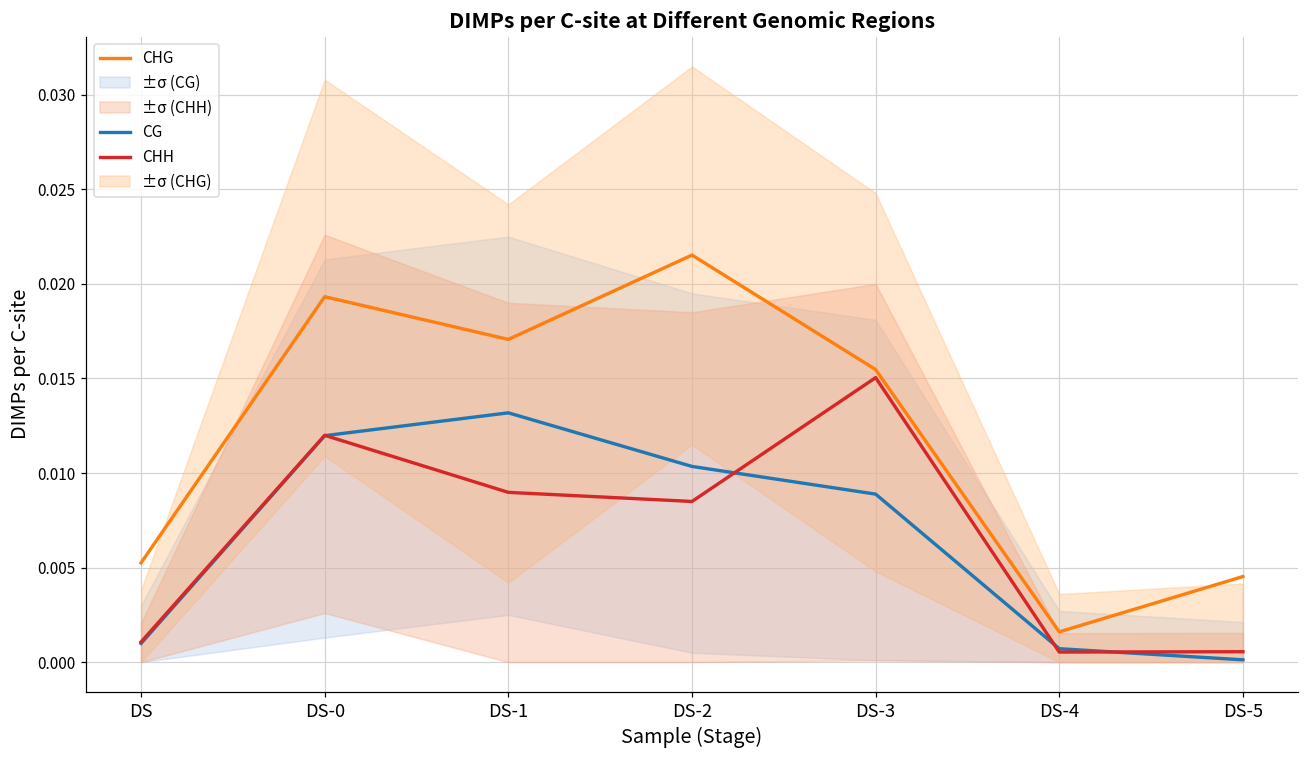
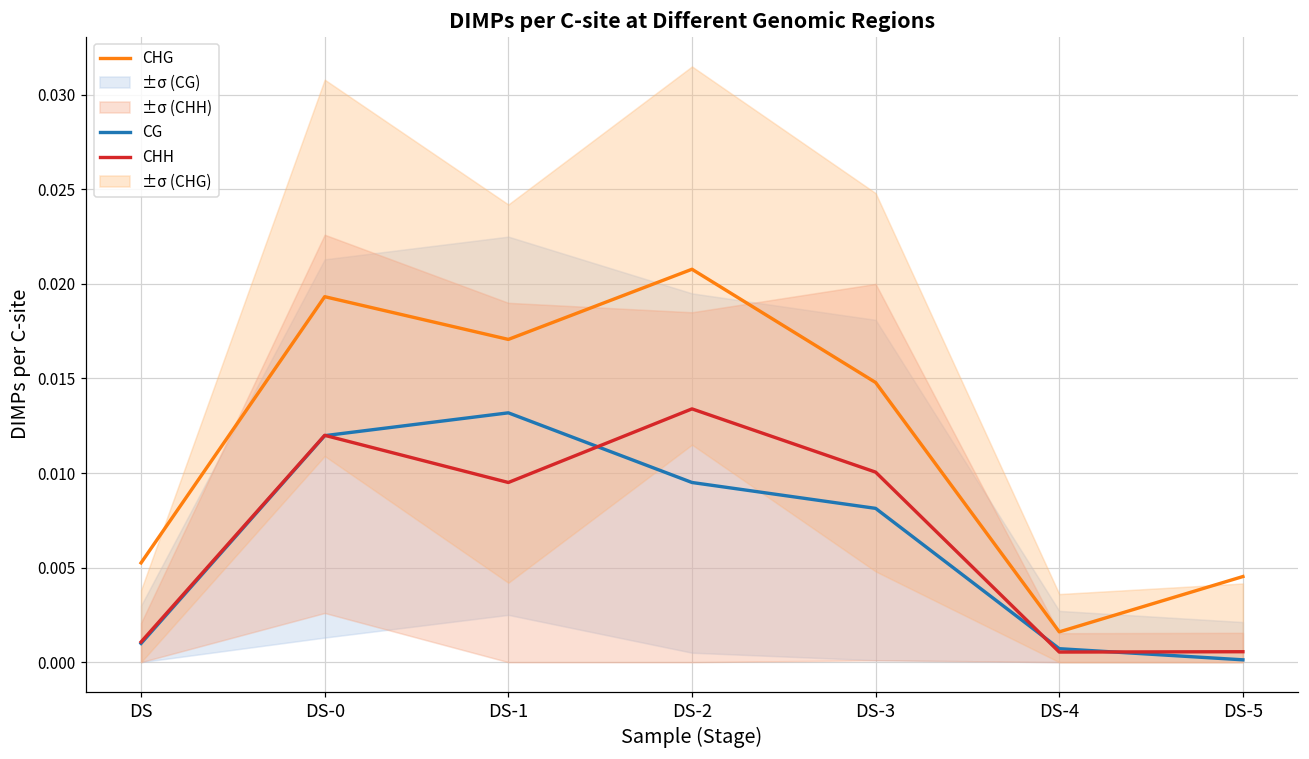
  {
    "CG": {
      "DS-1": 0.0132,
-     "DS-2": 0.0103,
-     "DS-3": 0.0089,
+     "DS-2": 0.0095,
+     "DS-3": 0.0081,
      "DS-4": 0.0007,
      "DS-5": 0.0001
    },
    "CHG": {
      "DS": 0.0052,
      "DS-0": 0.0193,
      "DS-1": 0.0171,
-     "DS-2": 0.0215,
-     "DS-3": 0.0155,
+     "DS-2": 0.0208,
+     "DS-3": 0.0148,
      "DS-5": 0.0045
    },
    "CHH": {
-     "DS-1": 0.0090,
-     "DS-2": 0.0085,
-     "DS-3": 0.0150,
+     "DS-1": 0.0095,
+     "DS-2": 0.0134,
+     "DS-3": 0.0100,
      "DS-4": 0.0005,
      "DS-5": 0.0006
    }
  }
